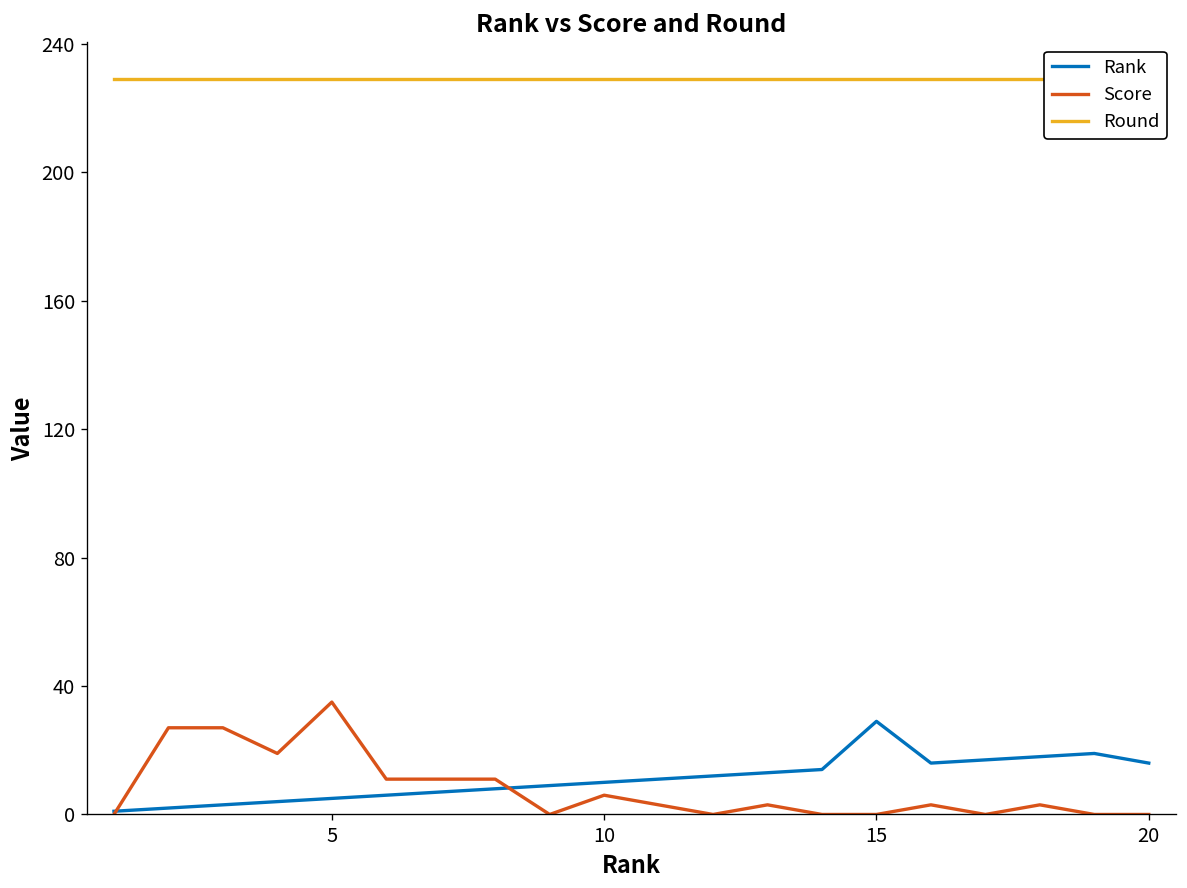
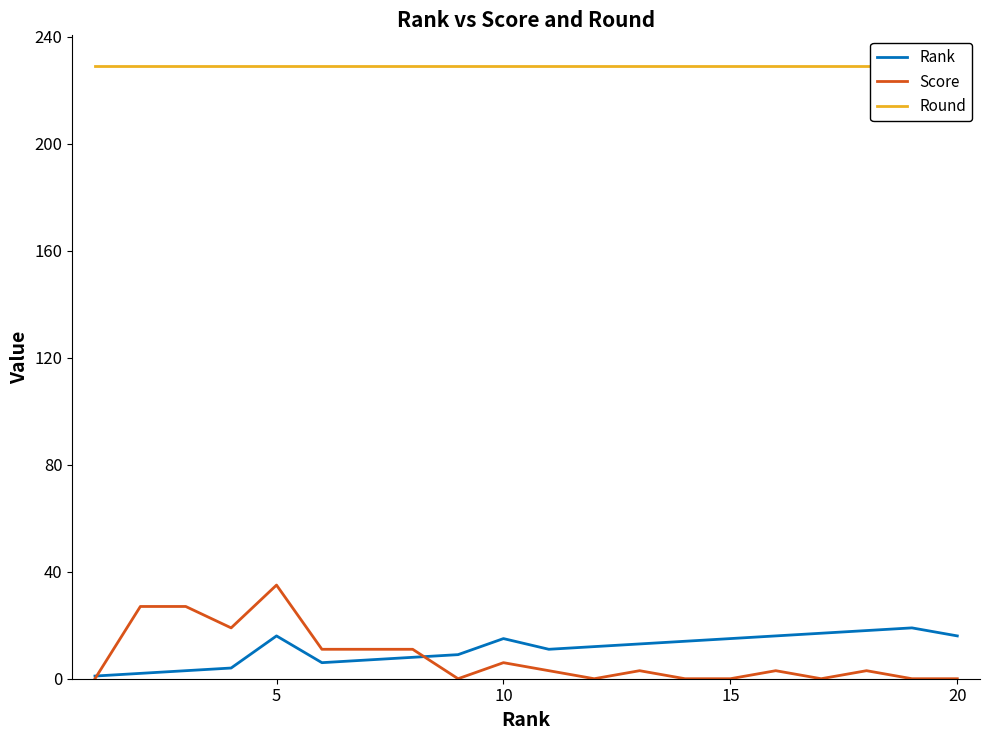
  {
    "Rank": {
-     "5": 5,
-     "10": 10,
-     "15": 29,
+     "5": 16,
+     "10": 15,
+     "15": 15,
      "20": 16
    },
    "Score": {
      "5": 35,
      "10": 6,
      "15": 0,
      "20": 0
    },
    "Round": {
      "5": 229,
      "10": 229,
      "15": 229
    }
  }
